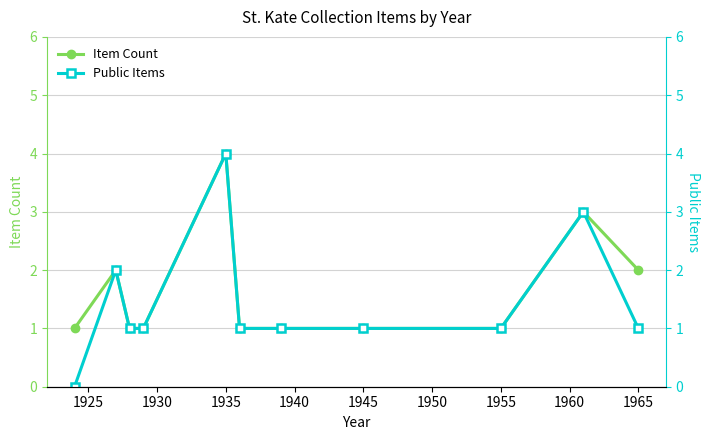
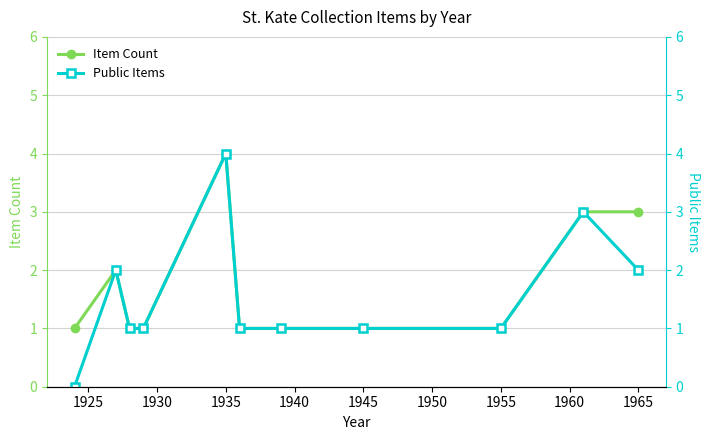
  {
    "Item Count": {
      "1935": 4,
      "1945": 1,
      "1955": 1,
-     "1965": 2
+     "1965": 3
    },
    "Public Items": {
      "1935": 4,
      "1945": 1,
      "1955": 1,
-     "1965": 1
+     "1965": 2
    }
  }
